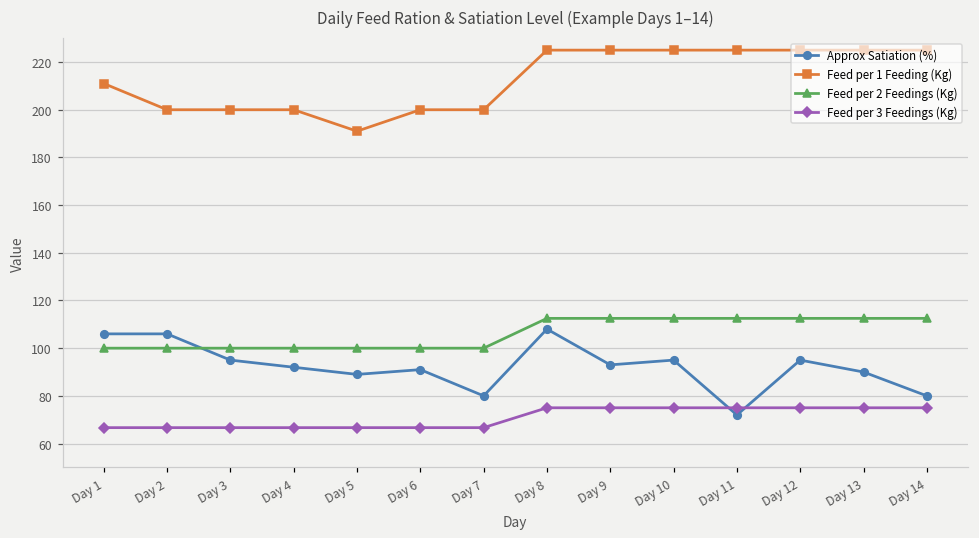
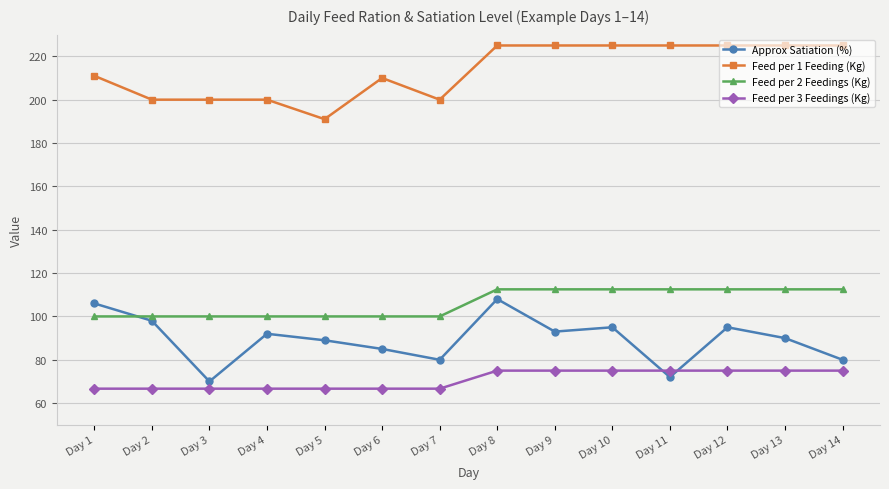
  {
    "Approx Satiation (%)": {
      "Day 1": 106,
-     "Day 2": 106,
-     "Day 3": 95,
+     "Day 2": 98,
+     "Day 3": 70,
      "Day 4": 92,
      "Day 5": 89,
-     "Day 6": 91,
+     "Day 6": 85,
      "Day 7": 80,
      "Day 8": 108,
      "Day 9": 93,
      "Day 10": 95,
      "Day 11": 72,
      "Day 12": 95,
      "Day 13": 90,
      "Day 14": 80
    },
    "Feed per 1 Feeding (Kg)": {
      "Day 1": 211,
      "Day 2": 200,
      "Day 3": 200,
      "Day 4": 200,
      "Day 5": 191,
-     "Day 6": 200,
+     "Day 6": 210,
      "Day 7": 200,
      "Day 8": 225,
      "Day 9": 225,
      "Day 10": 225,
      "Day 11": 225
    },
    "Feed per 2 Feedings (Kg)": {
      "Day 1": 100,
      "Day 2": 100,
      "Day 3": 100,
      "Day 4": 100,
      "Day 5": 100,
      "Day 6": 100,
      "Day 7": 100,
      "Day 8": 113,
      "Day 9": 113,
      "Day 10": 113,
      "Day 11": 113,
      "Day 12": 113,
      "Day 13": 113,
      "Day 14": 113
    },
    "Feed per 3 Feedings (Kg)": {
      "Day 1": 67,
      "Day 2": 67,
      "Day 3": 67,
      "Day 4": 67,
      "Day 5": 67,
      "Day 6": 67,
      "Day 7": 67,
      "Day 8": 75,
      "Day 9": 75,
      "Day 10": 75,
      "Day 11": 75,
      "Day 12": 75,
      "Day 13": 75,
      "Day 14": 75
    }
  }
